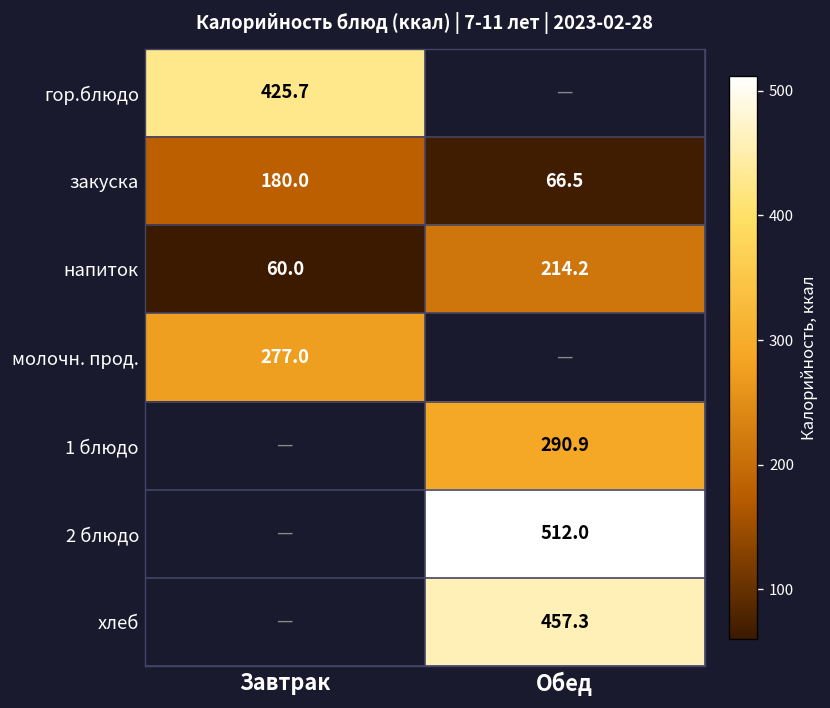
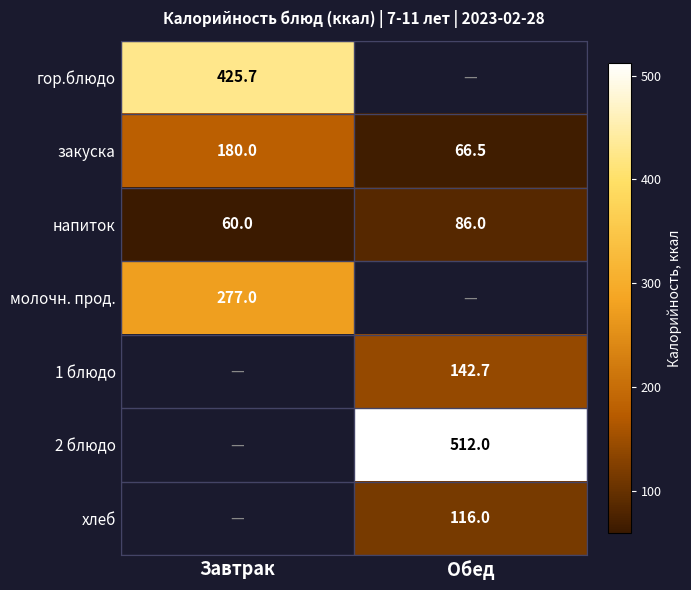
  {
    "гор.блюдо": {
      "Завтрак": 425.7
    },
    "закуска": {
      "Завтрак": 180.0,
      "Обед": 66.5
    },
    "напиток": {
      "Завтрак": 60.0,
-     "Обед": 214.2
+     "Обед": 86.0
    },
    "молочн. прод.": {
      "Завтрак": 277.0
    },
    "1 блюдо": {
-     "Обед": 290.9
+     "Обед": 142.7
    },
    "2 блюдо": {
      "Обед": 512.0
    },
    "хлеб": {
-     "Обед": 457.3
+     "Обед": 116.0
    }
  }
